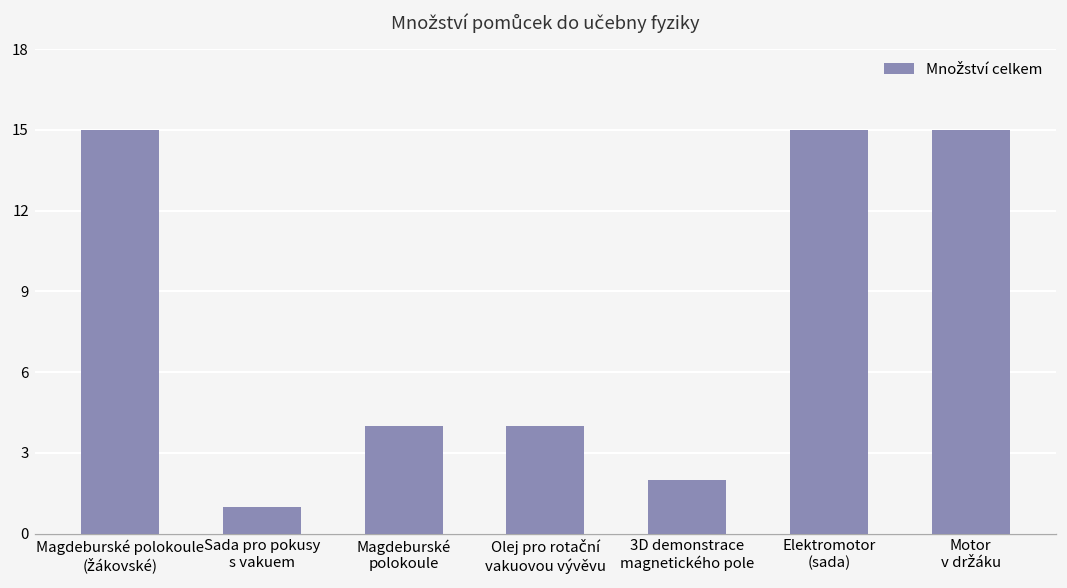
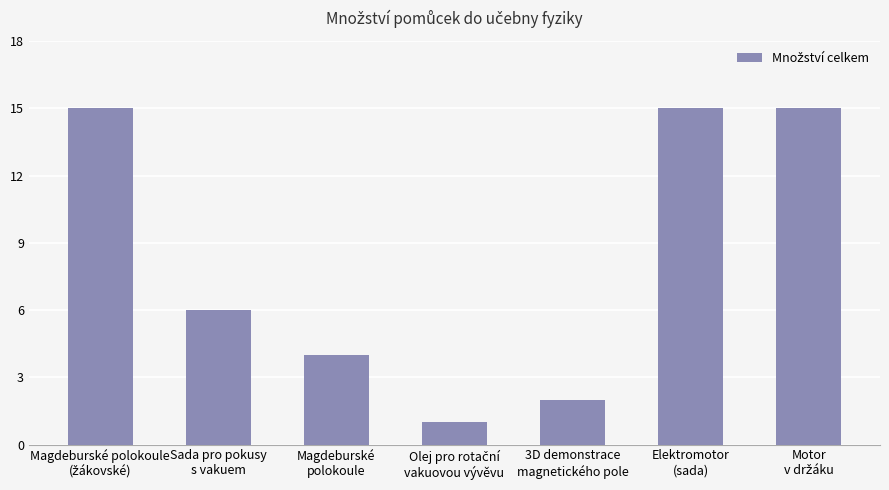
  {
    "Magdeburské polokoule (žákovské)": 15,
-   "Sada pro pokusy s vakuem": 1,
+   "Sada pro pokusy s vakuem": 6,
    "Magdeburské polokoule": 4,
-   "Olej pro rotační vakuovou vývěvu": 4,
+   "Olej pro rotační vakuovou vývěvu": 1,
    "3D demonstrace magnetického pole": 2,
    "Elektromotor (sada)": 15,
    "Motor v držáku": 15
  }
